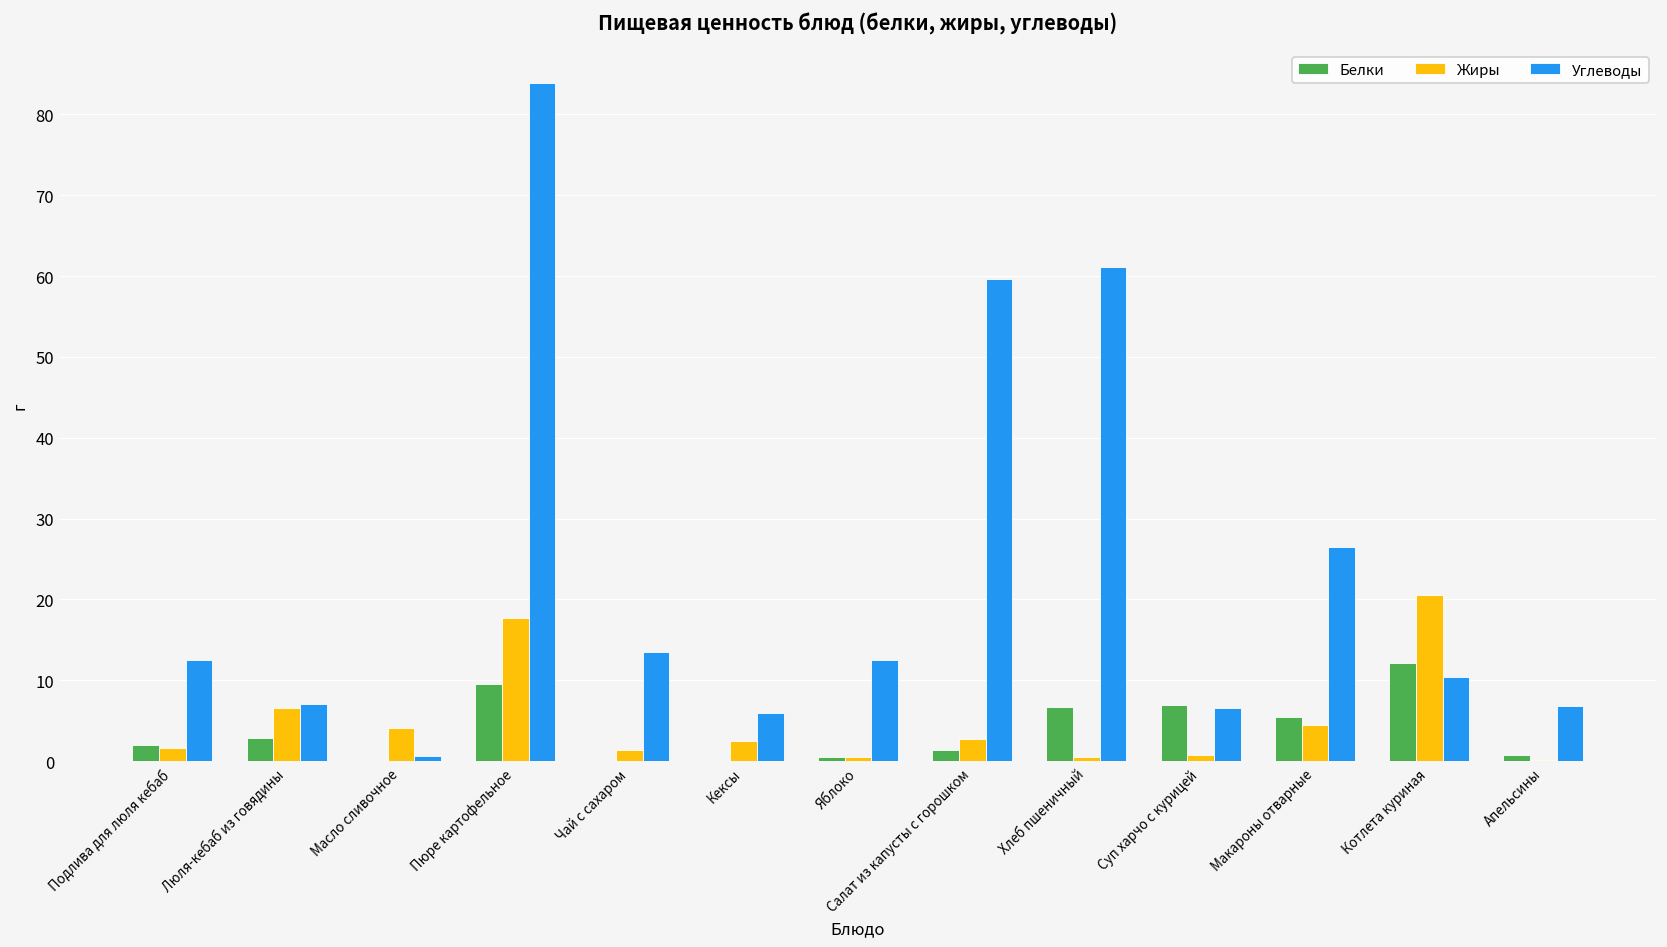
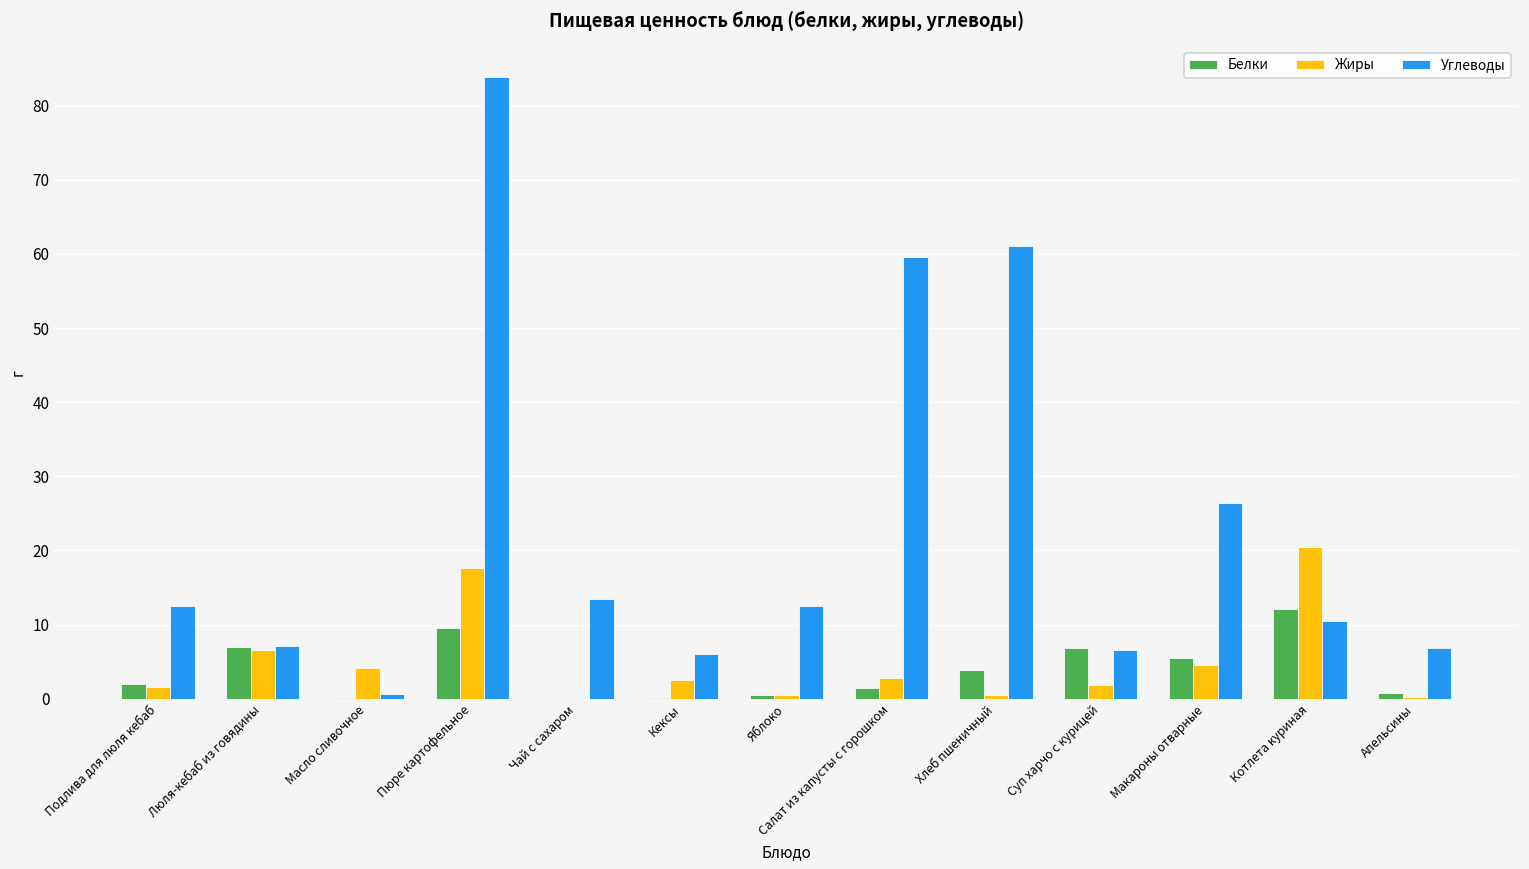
  {
    "Белки": {
      "Подлива для люля кебаб": 2,
-     "Люля-кебаб из говядины": 3,
+     "Люля-кебаб из говядины": 7,
      "Пюре картофельное": 10,
      "Чай с сахаром": 0,
      "Яблоко": 1,
      "Салат из капусты с горошком": 1,
-     "Хлеб пшеничный": 7,
+     "Хлеб пшеничный": 4,
      "Суп харчо с курицей": 7,
      "Макароны отварные": 6,
      "Котлета куриная": 12,
      "Апельсины": 1
    },
    "Жиры": {
      "Подлива для люля кебаб": 2,
      "Люля-кебаб из говядины": 7,
      "Масло сливочное": 4,
      "Пюре картофельное": 18,
-     "Чай с сахаром": 1,
+     "Чай с сахаром": 0,
      "Кексы": 2,
      "Яблоко": 1,
      "Салат из капусты с горошком": 3,
      "Хлеб пшеничный": 0,
-     "Суп харчо с курицей": 1,
+     "Суп харчо с курицей": 2,
      "Макароны отварные": 5,
      "Котлета куриная": 21
    },
    "Углеводы": {
      "Подлива для люля кебаб": 13,
      "Люля-кебаб из говядины": 7,
      "Масло сливочное": 1,
      "Пюре картофельное": 84,
      "Чай с сахаром": 13,
      "Кексы": 6,
      "Яблоко": 12,
      "Салат из капусты с горошком": 60,
      "Хлеб пшеничный": 61,
      "Суп харчо с курицей": 7,
      "Макароны отварные": 26,
      "Котлета куриная": 10,
      "Апельсины": 7
    }
  }
